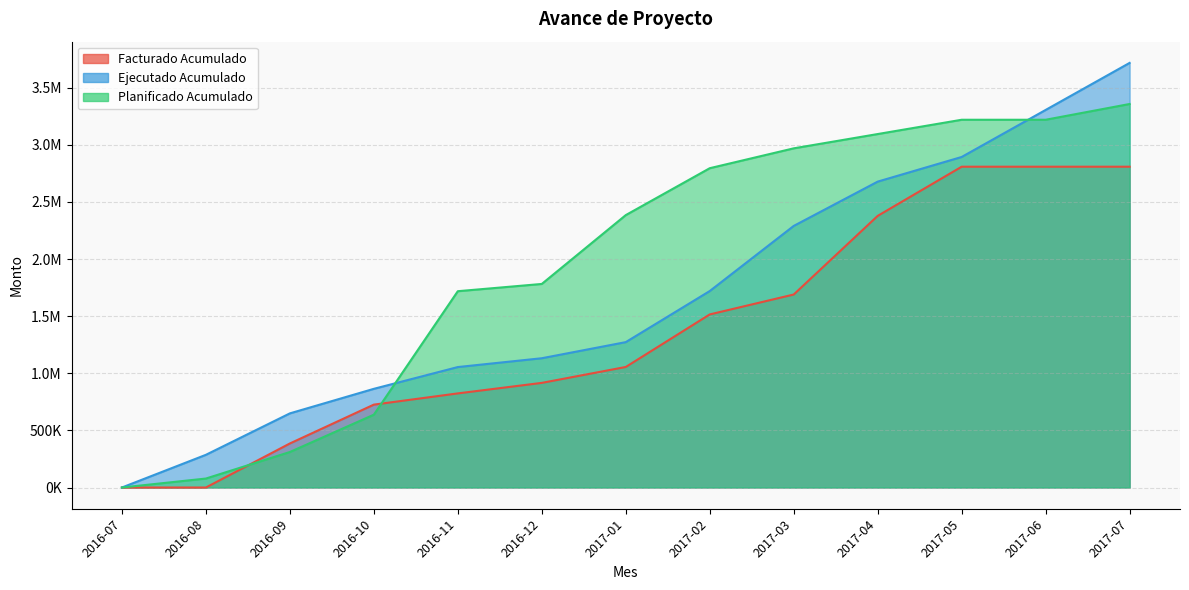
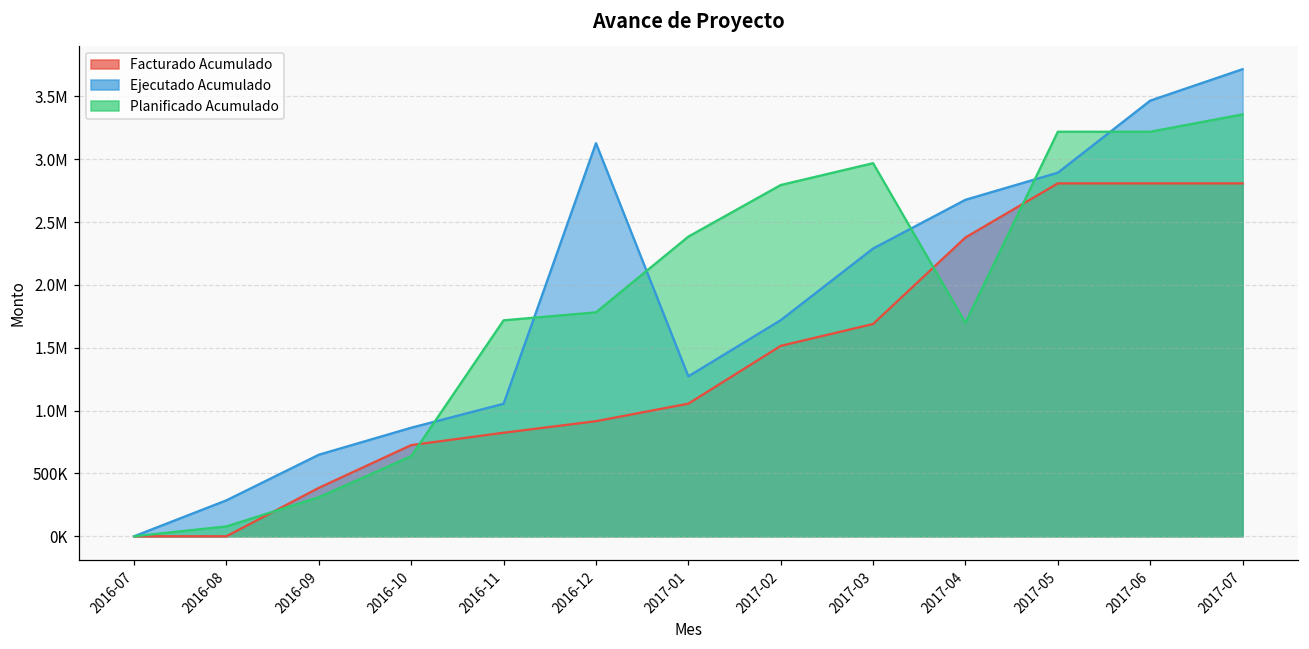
  {
    "Facturado Acumulado": {
      "2016-08": 0,
      "2016-09": 390000,
      "2016-10": 730000,
      "2016-11": 820000,
      "2016-12": 920000,
      "2017-01": 1060000,
      "2017-02": 1510000,
      "2017-03": 1690000,
      "2017-04": 2380000,
      "2017-05": 2810000,
      "2017-06": 2810000,
      "2017-07": 2810000
    },
    "Ejecutado Acumulado": {
      "2016-08": 290000,
      "2016-09": 650000,
      "2016-10": 860000,
      "2016-11": 1050000,
-     "2016-12": 1130000,
+     "2016-12": 3130000,
      "2017-01": 1270000,
      "2017-02": 1720000,
      "2017-03": 2290000,
      "2017-04": 2680000,
      "2017-05": 2890000,
-     "2017-06": 3300000,
+     "2017-06": 3470000,
      "2017-07": 3720000
    },
    "Planificado Acumulado": {
      "2016-08": 80000,
      "2016-09": 310000,
      "2016-10": 640000,
      "2016-11": 1720000,
      "2016-12": 1780000,
      "2017-01": 2380000,
      "2017-02": 2790000,
      "2017-03": 2970000,
-     "2017-04": 3090000,
+     "2017-04": 1700000,
      "2017-05": 3220000,
      "2017-06": 3220000,
      "2017-07": 3360000
    }
  }
